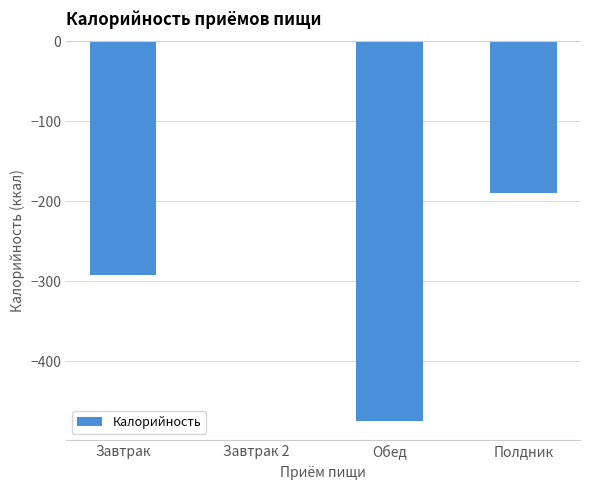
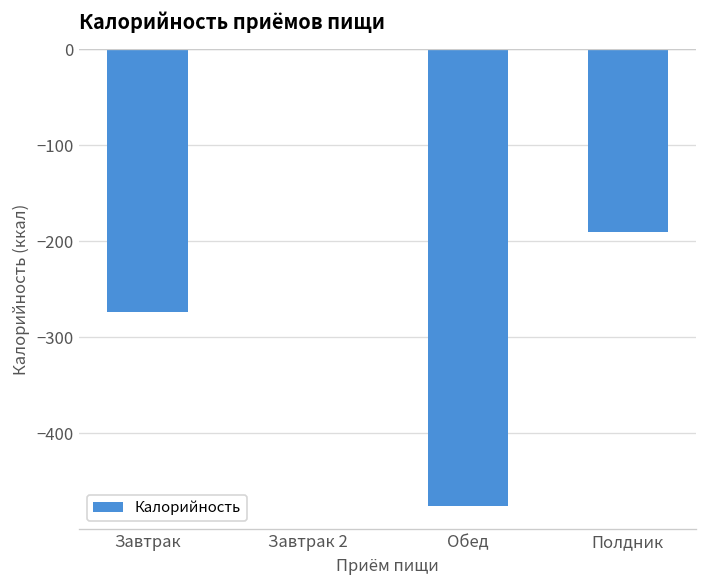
  {
-   "Завтрак": -290,
+   "Завтрак": -270,
    "Завтрак 2": 0,
    "Обед": -480,
    "Полдник": -190
  }
